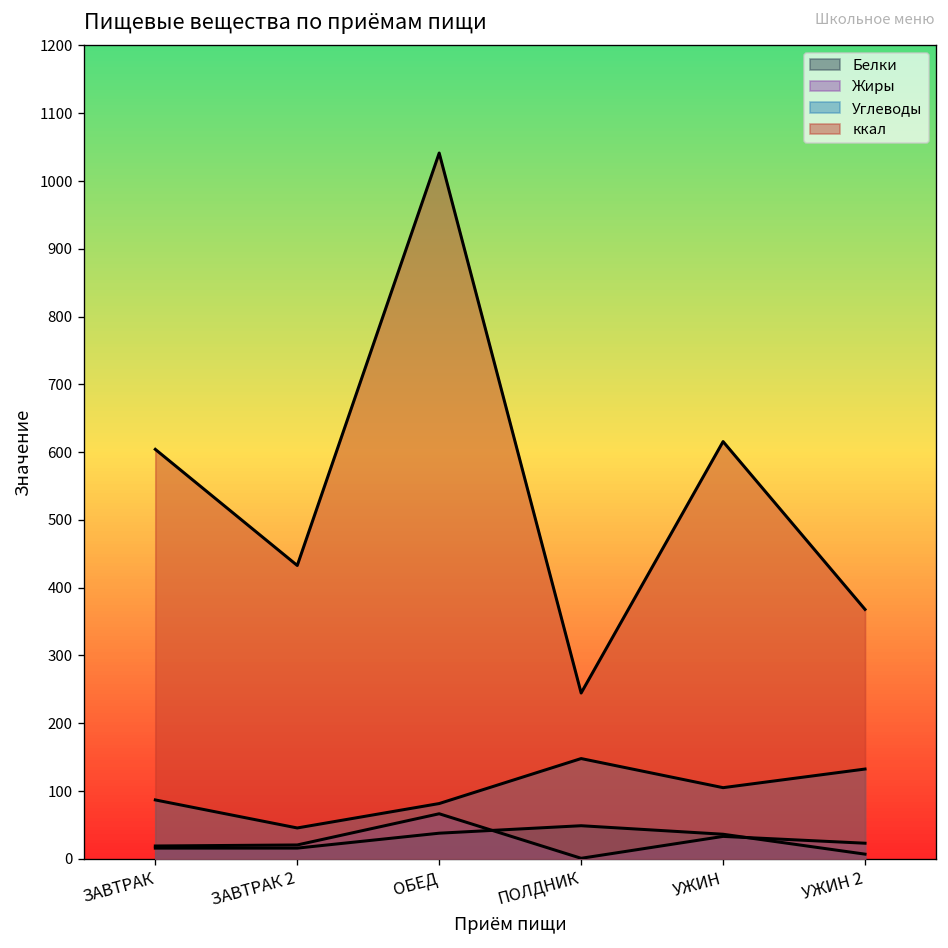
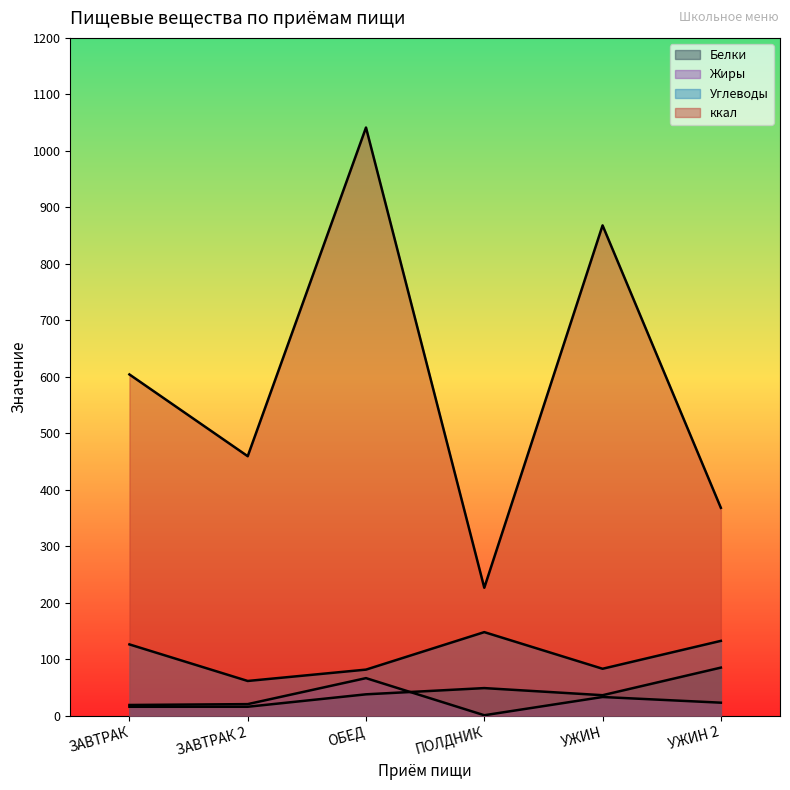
  {
    "Белки": {
      "ЗАВТРАК 2": 20,
      "ОБЕД": 40,
      "ПОЛДНИК": 50,
-     "УЖИН 2": 10
+     "УЖИН 2": 90
    },
    "Жиры": {
      "ЗАВТРАК 2": 20,
      "ОБЕД": 70,
      "ПОЛДНИК": 0,
      "УЖИН 2": 20
    },
    "Углеводы": {
-     "ЗАВТРАК": 90,
-     "ЗАВТРАК 2": 50,
+     "ЗАВТРАК": 130,
+     "ЗАВТРАК 2": 60,
      "ОБЕД": 80,
      "ПОЛДНИК": 150,
-     "УЖИН": 110,
+     "УЖИН": 80,
      "УЖИН 2": 130
    },
    "ккал": {
      "ЗАВТРАК": 600,
-     "ЗАВТРАК 2": 430,
+     "ЗАВТРАК 2": 460,
      "ОБЕД": 1040,
-     "ПОЛДНИК": 240,
-     "УЖИН": 620,
+     "ПОЛДНИК": 230,
+     "УЖИН": 870,
      "УЖИН 2": 370
    }
  }
